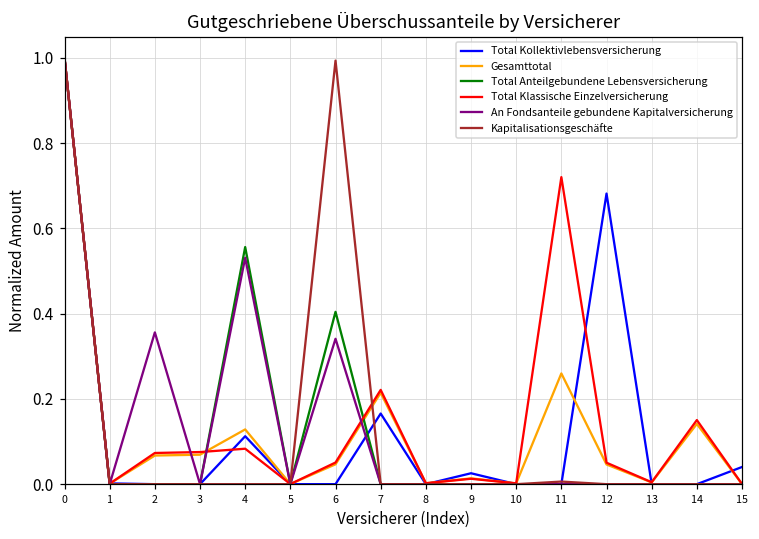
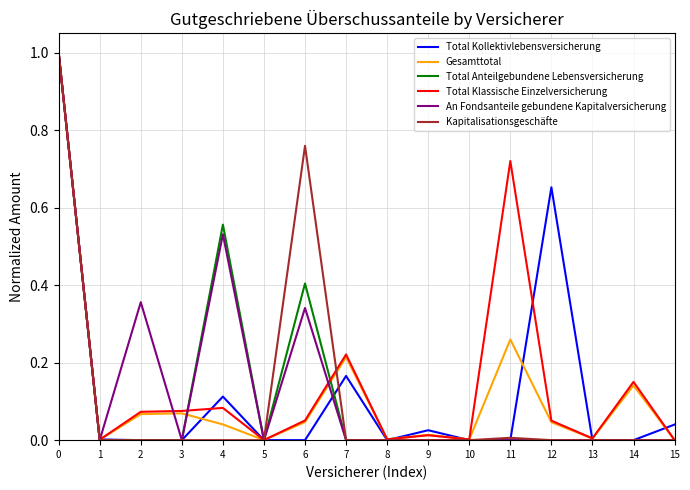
  {
    "Total Kollektivlebensversicherung": {
      "4": 0.11,
      "6": 0.00,
      "7": 0.17,
      "9": 0.03,
-     "12": 0.68,
+     "12": 0.65,
      "15": 0.04
    },
    "Gesamttotal": {
-     "4": 0.13,
+     "4": 0.04,
      "7": 0.21,
      "11": 0.26,
      "14": 0.14
    },
    "Total Anteilgebundene Lebensversicherung": {
      "4": 0.56,
      "6": 0.40
    },
    "Total Klassische Einzelversicherung": {
      "4": 0.08,
      "7": 0.22,
      "11": 0.72,
      "14": 0.15
    },
    "An Fondsanteile gebundene Kapitalversicherung": {
      "2": 0.36,
      "4": 0.53,
      "6": 0.34
    },
    "Kapitalisationsgeschäfte": {
      "4": 0.00,
-     "6": 0.99
+     "6": 0.76
    }
  }
